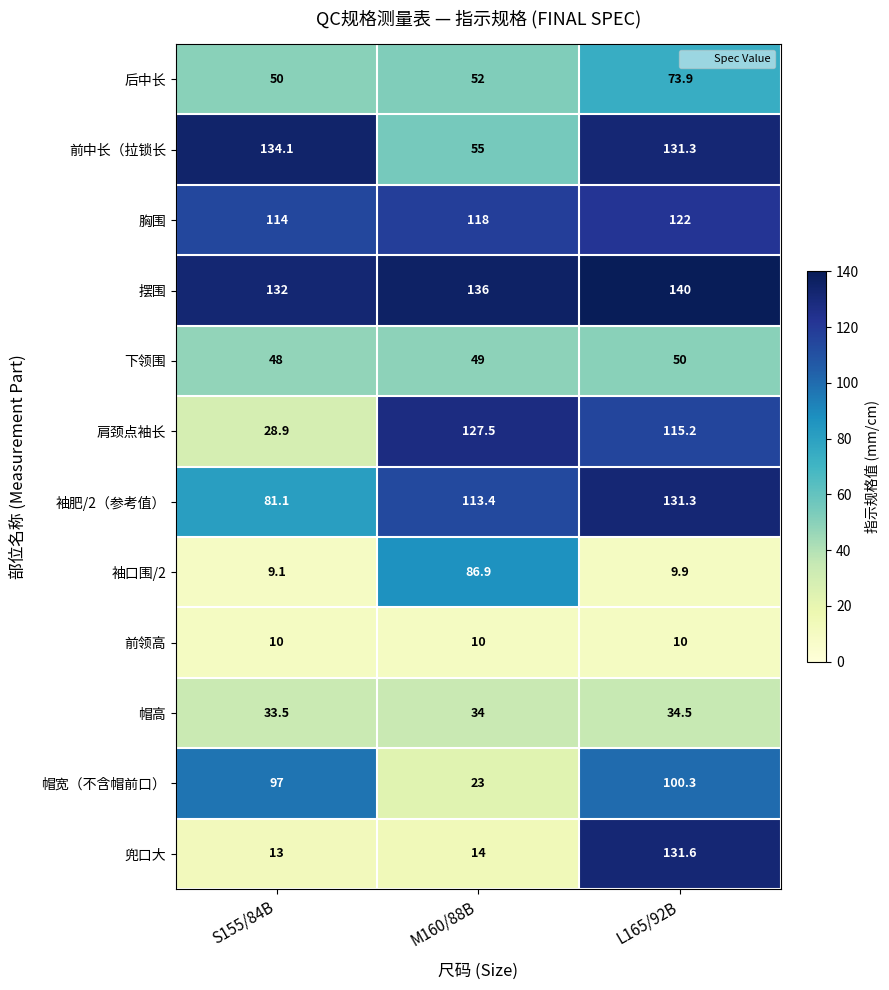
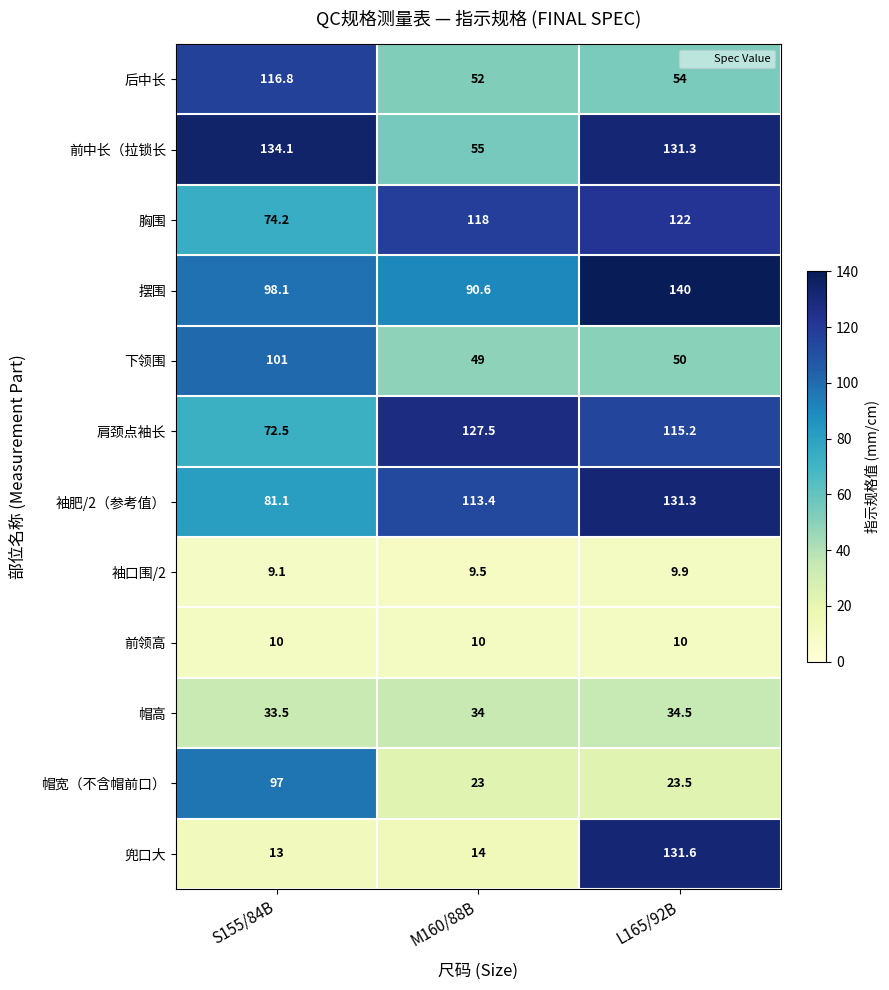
  {
    "后中长": {
-     "S155/84B": 50,
+     "S155/84B": 116.8,
      "M160/88B": 52,
-     "L165/92B": 73.9
+     "L165/92B": 54
    },
    "前中长（拉锁长": {
      "S155/84B": 134.1,
      "M160/88B": 55,
      "L165/92B": 131.3
    },
    "胸围": {
-     "S155/84B": 114,
+     "S155/84B": 74.2,
      "M160/88B": 118,
      "L165/92B": 122
    },
    "摆围": {
-     "S155/84B": 132,
-     "M160/88B": 136,
+     "S155/84B": 98.1,
+     "M160/88B": 90.6,
      "L165/92B": 140
    },
    "下领围": {
-     "S155/84B": 48,
+     "S155/84B": 101,
      "M160/88B": 49,
      "L165/92B": 50
    },
    "肩颈点袖长": {
-     "S155/84B": 28.9,
+     "S155/84B": 72.5,
      "M160/88B": 127.5,
      "L165/92B": 115.2
    },
    "袖肥/2（参考值）": {
      "S155/84B": 81.1,
      "M160/88B": 113.4,
      "L165/92B": 131.3
    },
    "袖口围/2": {
      "S155/84B": 9.1,
-     "M160/88B": 86.9,
+     "M160/88B": 9.5,
      "L165/92B": 9.9
    },
    "前领高": {
      "S155/84B": 10,
      "M160/88B": 10,
      "L165/92B": 10
    },
    "帽高": {
      "S155/84B": 33.5,
      "M160/88B": 34,
      "L165/92B": 34.5
    },
    "帽宽（不含帽前口）": {
      "S155/84B": 97,
      "M160/88B": 23,
-     "L165/92B": 100.3
+     "L165/92B": 23.5
    },
    "兜口大": {
      "S155/84B": 13,
      "M160/88B": 14,
      "L165/92B": 131.6
    }
  }
